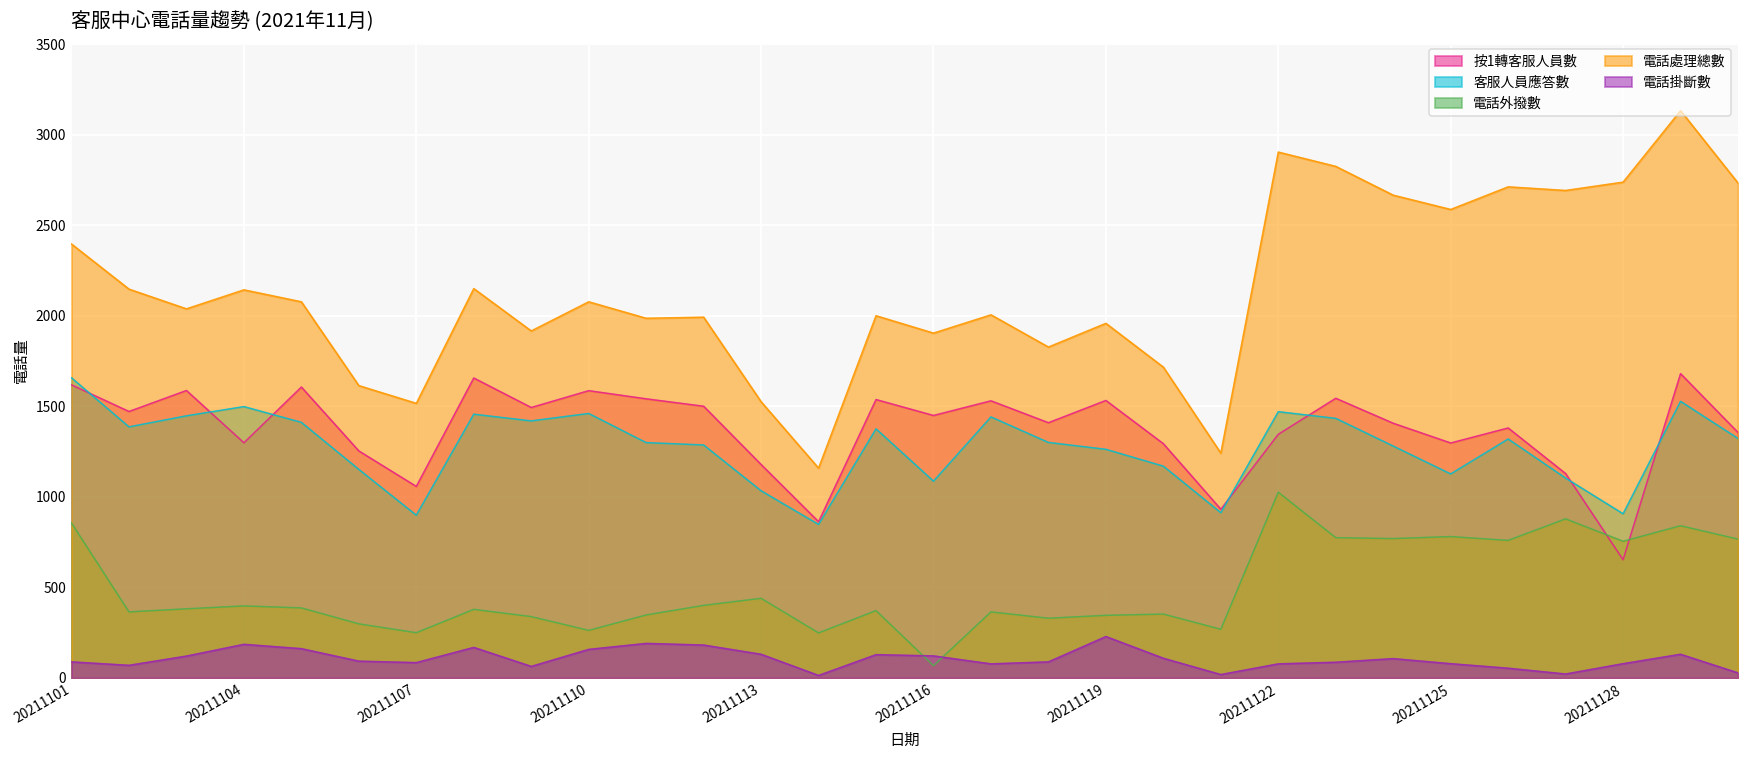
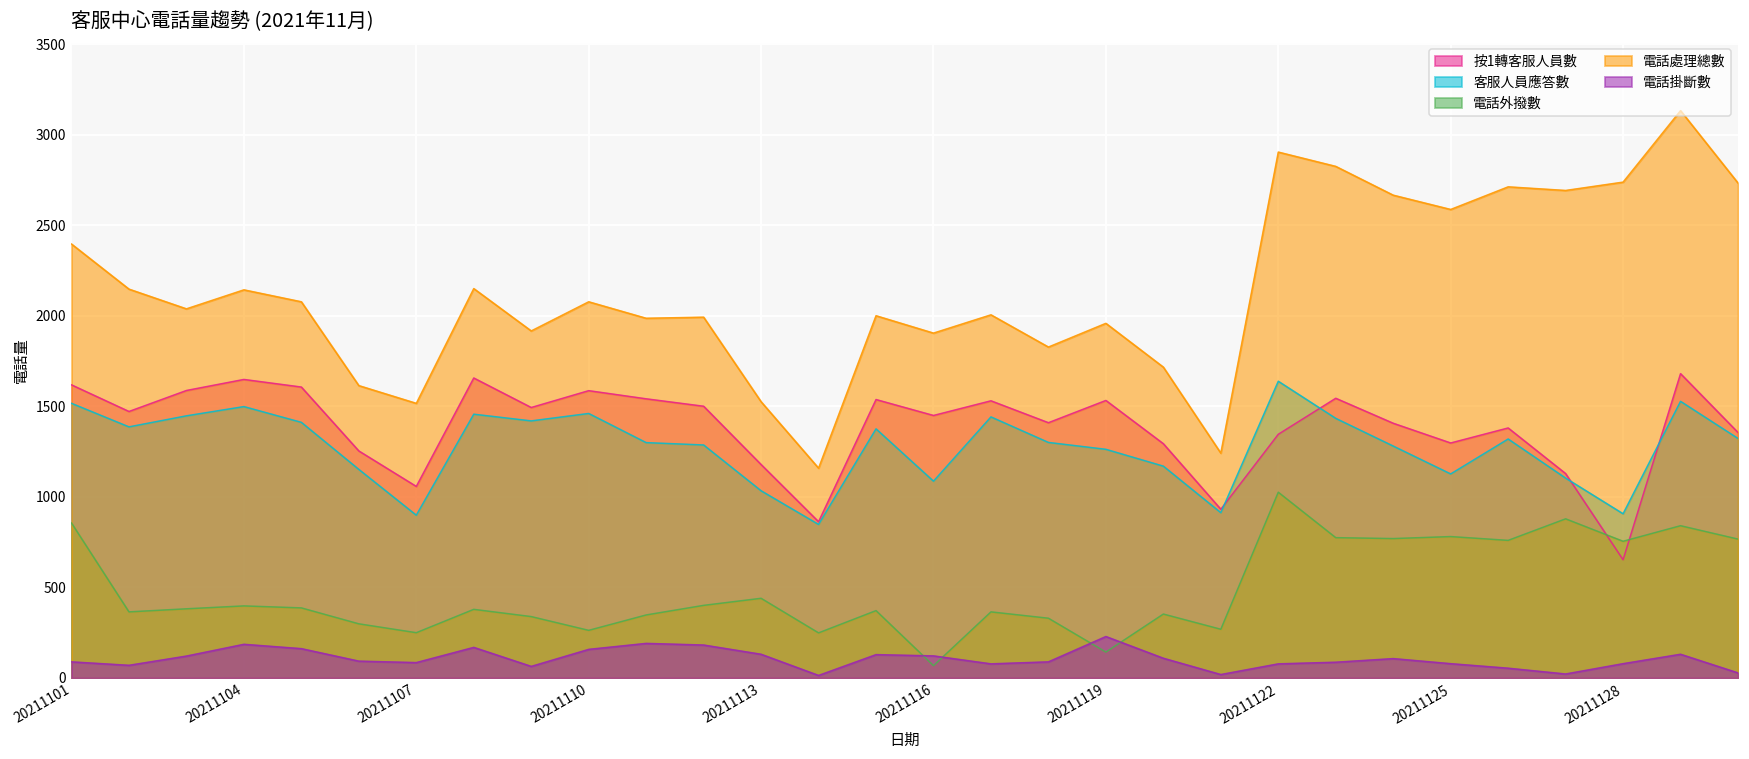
  {
    "按1轉客服人員數": {
      "20211101": 1620,
-     "20211104": 1300,
+     "20211104": 1650,
      "20211107": 1060,
      "20211110": 1590,
      "20211113": 1180,
      "20211116": 1450,
      "20211119": 1530,
      "20211122": 1350,
      "20211125": 1300,
      "20211128": 650
    },
    "客服人員應答數": {
-     "20211101": 1660,
+     "20211101": 1520,
      "20211104": 1500,
      "20211107": 900,
      "20211110": 1460,
      "20211113": 1030,
      "20211116": 1090,
      "20211119": 1260,
-     "20211122": 1470,
+     "20211122": 1640,
      "20211125": 1130,
      "20211128": 910
    },
    "電話外撥數": {
      "20211101": 860,
      "20211104": 400,
      "20211107": 250,
      "20211110": 260,
      "20211113": 440,
      "20211116": 70,
-     "20211119": 350,
+     "20211119": 140,
      "20211122": 1030,
      "20211125": 780,
      "20211128": 760
    },
    "電話處理總數": {
      "20211101": 2400,
      "20211104": 2140,
      "20211107": 1520,
      "20211110": 2080,
      "20211113": 1530,
      "20211116": 1910,
      "20211119": 1960,
      "20211122": 2910,
      "20211125": 2590,
      "20211128": 2740
    },
    "電話掛斷數": {
      "20211101": 90,
      "20211104": 190,
      "20211107": 90,
      "20211110": 160,
      "20211113": 130,
      "20211116": 120,
      "20211119": 230,
      "20211122": 80,
      "20211125": 80,
      "20211128": 80
    }
  }
